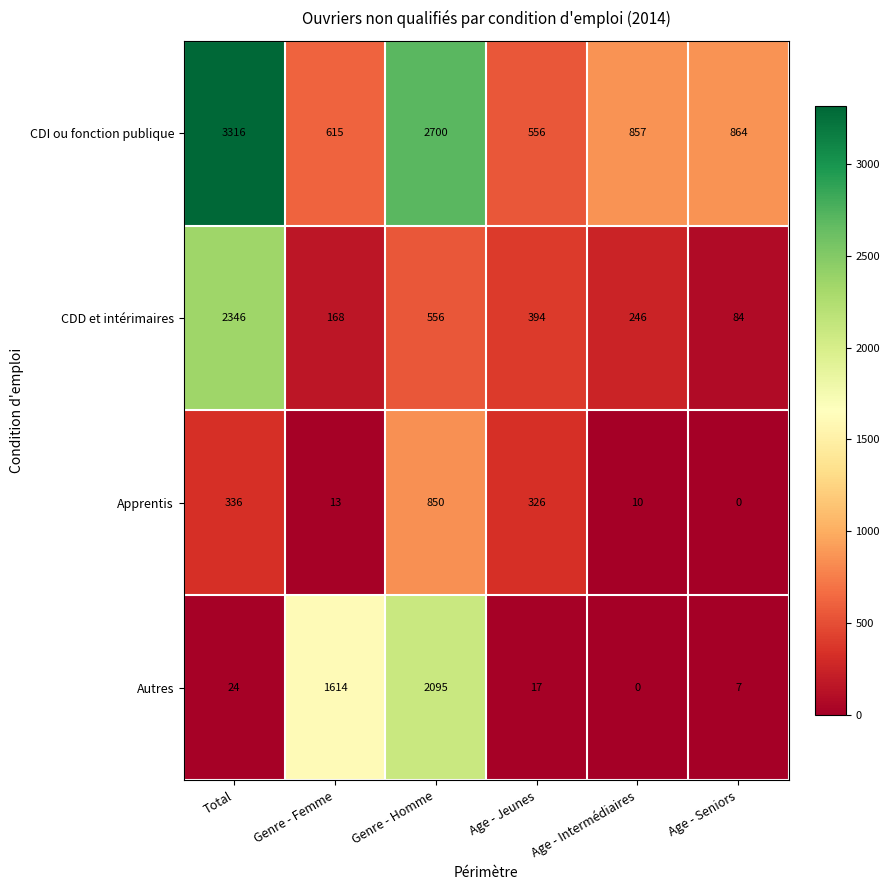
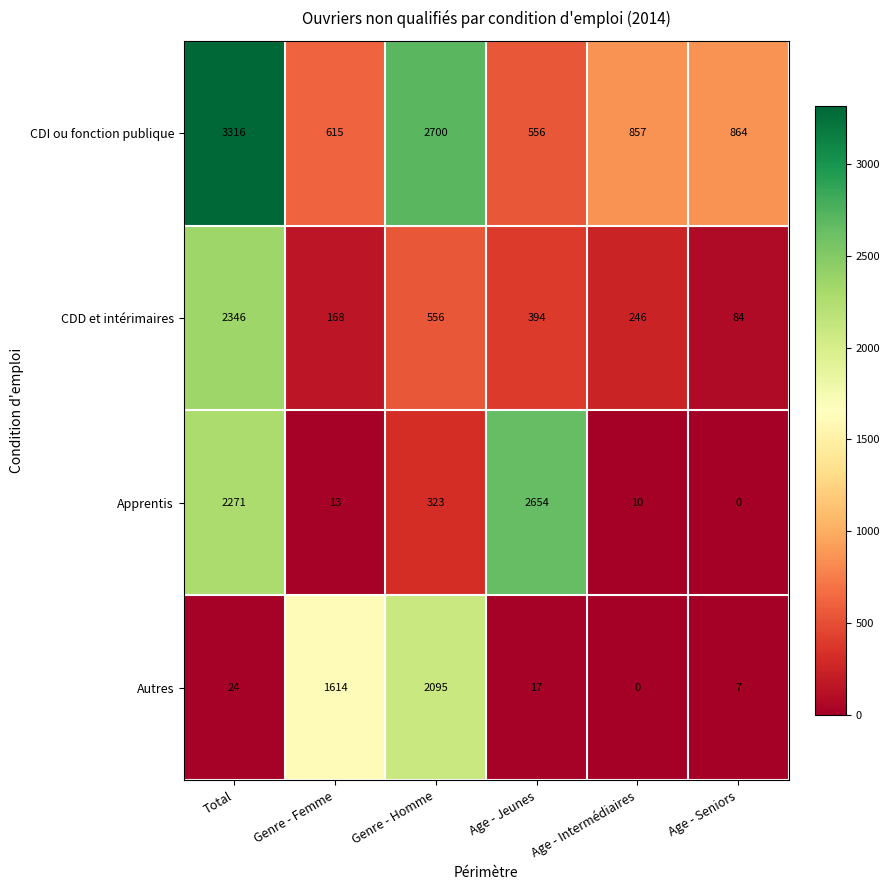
  {
    "CDI ou fonction publique": {
      "Total": 3316,
      "Genre - Femme": 615,
      "Genre - Homme": 2700,
      "Age - Jeunes": 556,
      "Age - Intermédiaires": 857,
      "Age - Seniors": 864
    },
    "CDD et intérimaires": {
      "Total": 2346,
      "Genre - Femme": 168,
      "Genre - Homme": 556,
      "Age - Jeunes": 394,
      "Age - Intermédiaires": 246,
      "Age - Seniors": 84
    },
    "Apprentis": {
-     "Total": 336,
+     "Total": 2271,
      "Genre - Femme": 13,
-     "Genre - Homme": 850,
-     "Age - Jeunes": 326,
+     "Genre - Homme": 323,
+     "Age - Jeunes": 2654,
      "Age - Intermédiaires": 10,
      "Age - Seniors": 0
    },
    "Autres": {
      "Total": 24,
      "Genre - Femme": 1614,
      "Genre - Homme": 2095,
      "Age - Jeunes": 17,
      "Age - Intermédiaires": 0,
      "Age - Seniors": 7
    }
  }
